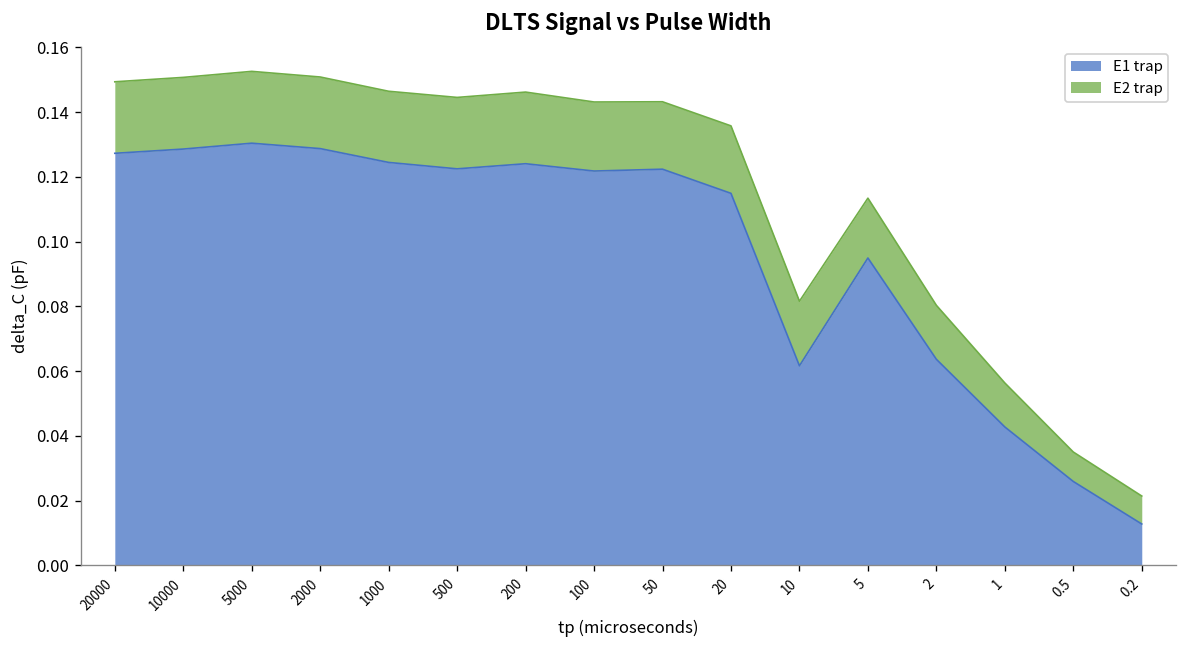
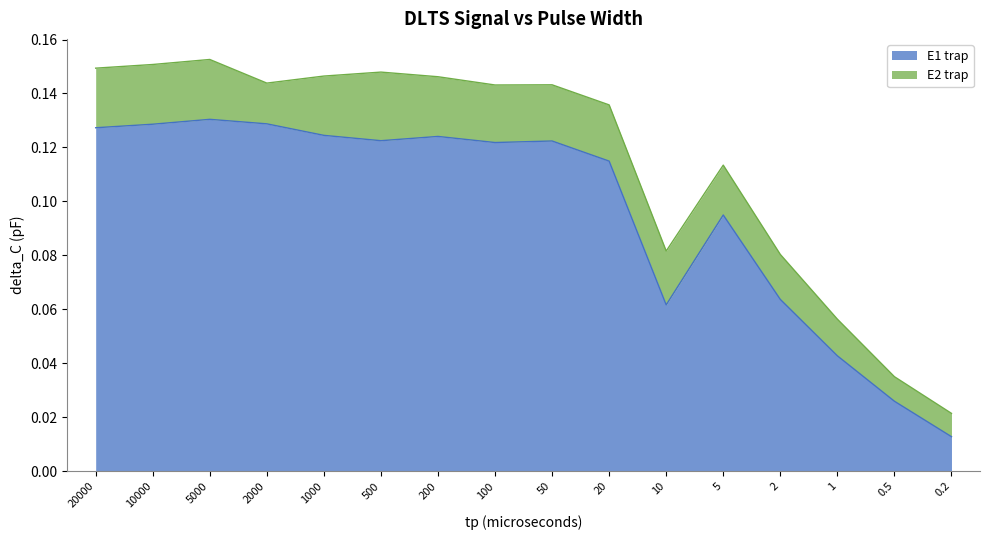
  {
    "E1 trap": {
      "20000": 0.127,
      "10000": 0.129,
      "5000": 0.130,
      "2000": 0.129,
      "1000": 0.124,
      "500": 0.123,
      "200": 0.124,
      "100": 0.122,
      "50": 0.122,
      "20": 0.115,
      "10": 0.062,
      "5": 0.095,
      "2": 0.064,
      "1": 0.043,
      "0.5": 0.026,
      "0.2": 0.013
    },
    "E2 trap": {
      "20000": 0.022,
      "10000": 0.022,
      "5000": 0.022,
-     "2000": 0.022,
+     "2000": 0.015,
      "1000": 0.022,
-     "500": 0.022,
+     "500": 0.025,
      "200": 0.022,
      "100": 0.021,
      "50": 0.021,
      "20": 0.021,
      "10": 0.020,
      "5": 0.018,
      "2": 0.017,
      "1": 0.014,
      "0.5": 0.009,
      "0.2": 0.009
    }
  }
